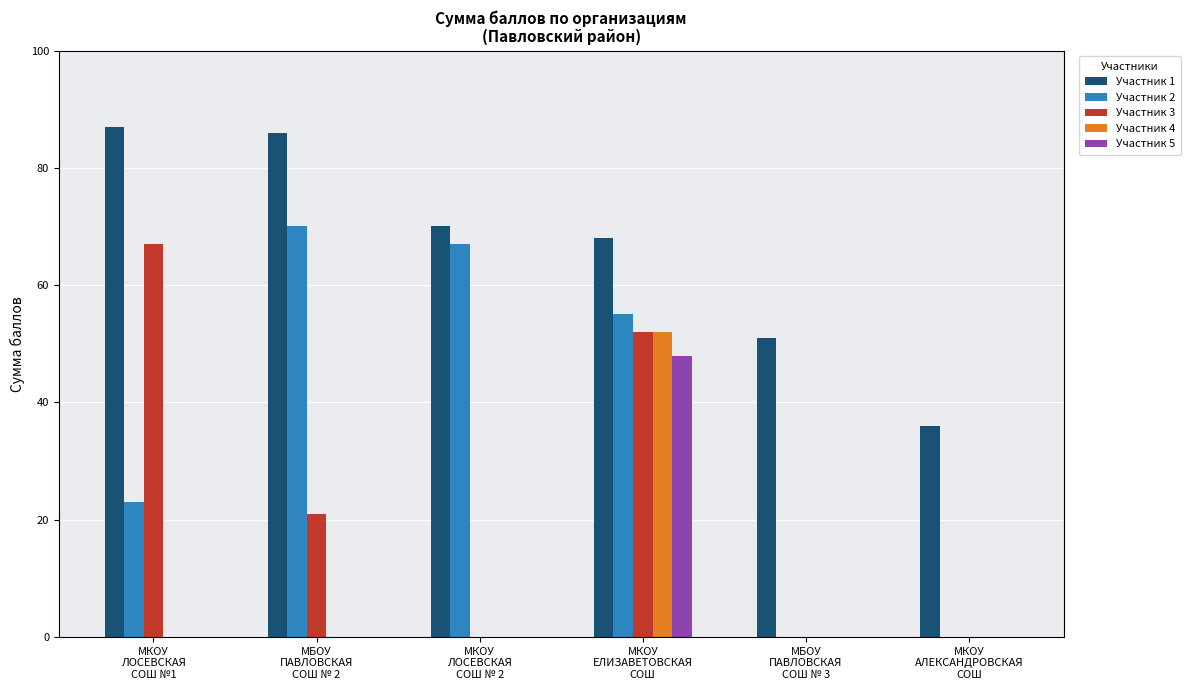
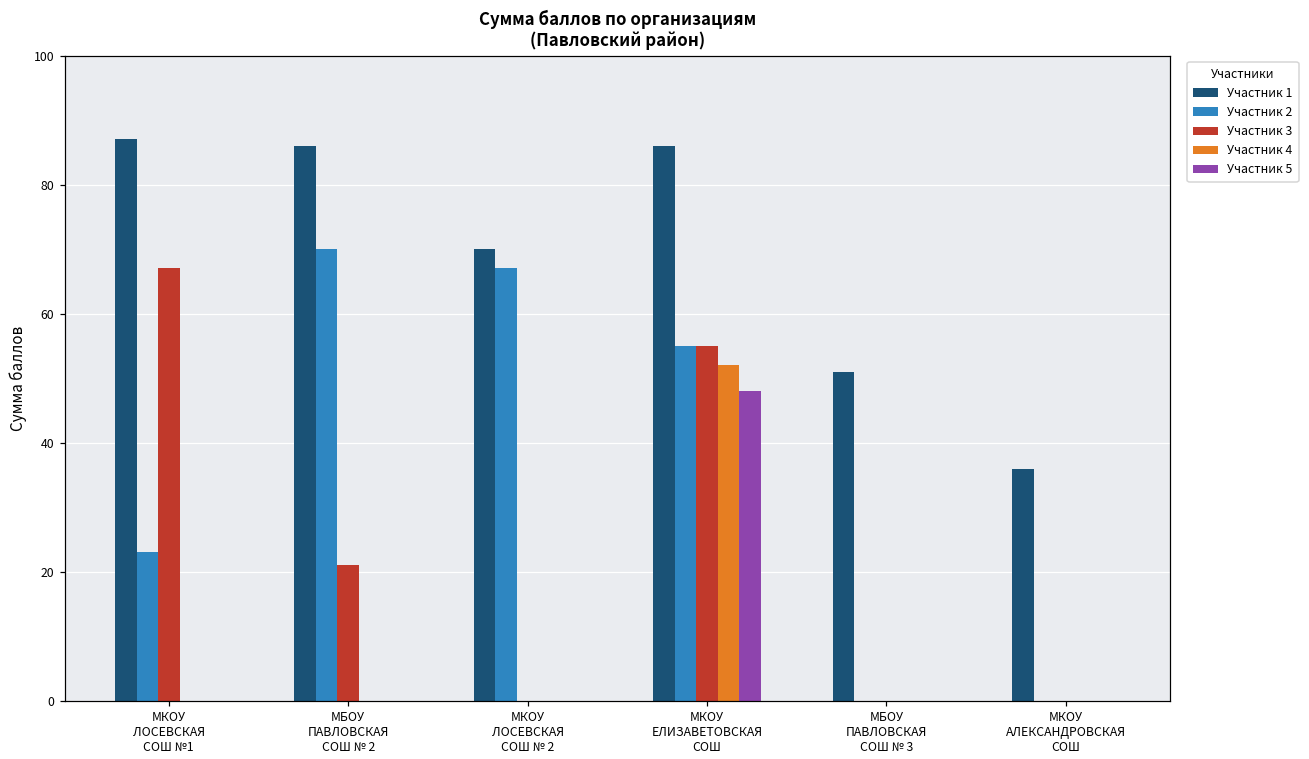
  {
    "Участник 1": {
      "МКОУ ЛОСЕВСКАЯ СОШ №1": 87,
      "МБОУ ПАВЛОВСКАЯ СОШ № 2": 86,
      "МКОУ ЛОСЕВСКАЯ СОШ № 2": 70,
-     "МКОУ ЕЛИЗАВЕТОВСКАЯ СОШ": 68,
+     "МКОУ ЕЛИЗАВЕТОВСКАЯ СОШ": 86,
      "МБОУ ПАВЛОВСКАЯ СОШ № 3": 51,
      "МКОУ АЛЕКСАНДРОВСКАЯ СОШ": 36
    },
    "Участник 2": {
      "МКОУ ЛОСЕВСКАЯ СОШ №1": 23,
      "МБОУ ПАВЛОВСКАЯ СОШ № 2": 70,
      "МКОУ ЛОСЕВСКАЯ СОШ № 2": 67,
      "МКОУ ЕЛИЗАВЕТОВСКАЯ СОШ": 55,
      "МБОУ ПАВЛОВСКАЯ СОШ № 3": 0,
      "МКОУ АЛЕКСАНДРОВСКАЯ СОШ": 0
    },
    "Участник 3": {
      "МКОУ ЛОСЕВСКАЯ СОШ №1": 67,
      "МБОУ ПАВЛОВСКАЯ СОШ № 2": 21,
      "МКОУ ЛОСЕВСКАЯ СОШ № 2": 0,
-     "МКОУ ЕЛИЗАВЕТОВСКАЯ СОШ": 52,
+     "МКОУ ЕЛИЗАВЕТОВСКАЯ СОШ": 55,
      "МБОУ ПАВЛОВСКАЯ СОШ № 3": 0,
      "МКОУ АЛЕКСАНДРОВСКАЯ СОШ": 0
    },
    "Участник 4": {
      "МКОУ ЛОСЕВСКАЯ СОШ №1": 0,
      "МБОУ ПАВЛОВСКАЯ СОШ № 2": 0,
      "МКОУ ЛОСЕВСКАЯ СОШ № 2": 0,
      "МКОУ ЕЛИЗАВЕТОВСКАЯ СОШ": 52,
      "МБОУ ПАВЛОВСКАЯ СОШ № 3": 0,
      "МКОУ АЛЕКСАНДРОВСКАЯ СОШ": 0
    },
    "Участник 5": {
      "МКОУ ЛОСЕВСКАЯ СОШ №1": 0,
      "МБОУ ПАВЛОВСКАЯ СОШ № 2": 0,
      "МКОУ ЛОСЕВСКАЯ СОШ № 2": 0,
      "МКОУ ЕЛИЗАВЕТОВСКАЯ СОШ": 48,
      "МБОУ ПАВЛОВСКАЯ СОШ № 3": 0,
      "МКОУ АЛЕКСАНДРОВСКАЯ СОШ": 0
    }
  }
